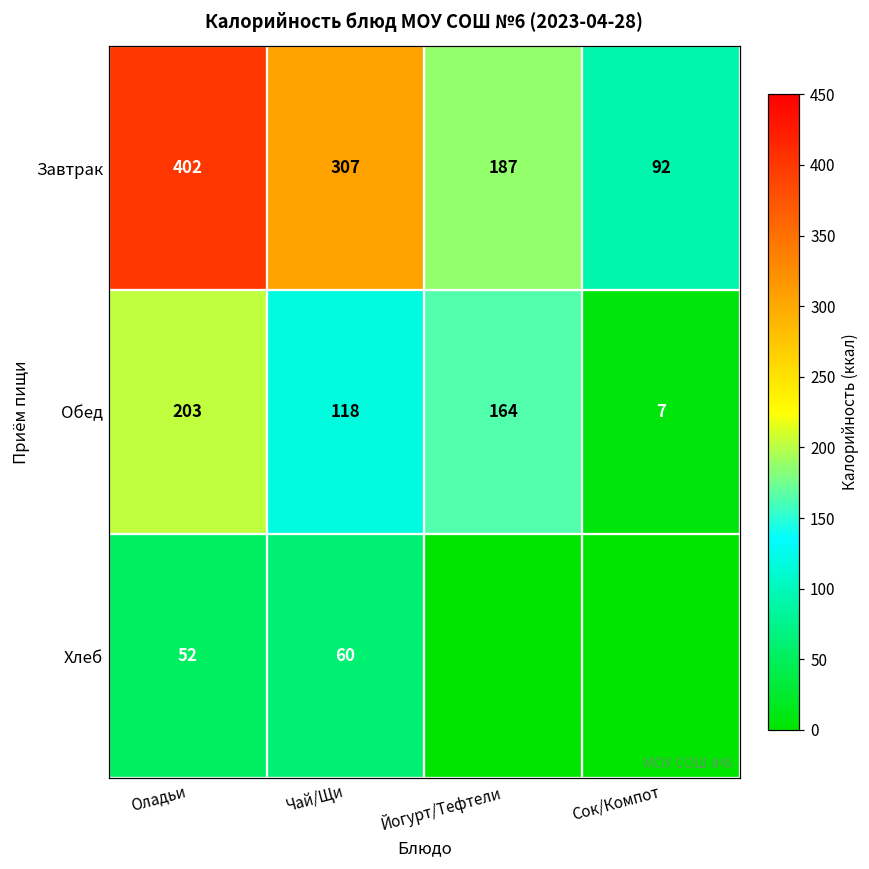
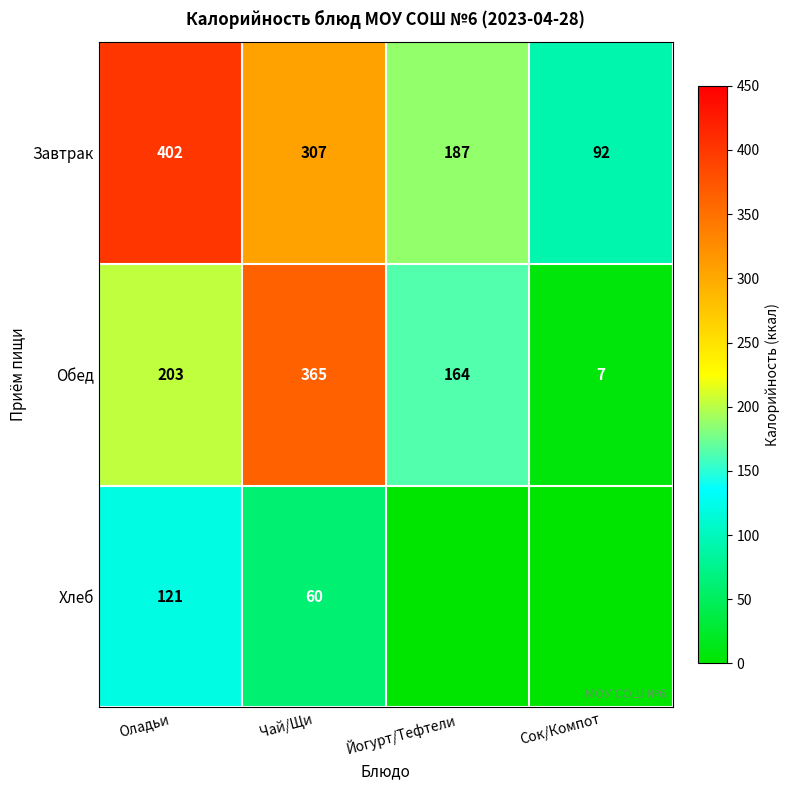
  {
    "Завтрак": {
      "Оладьи": 402,
      "Чай/Щи": 307,
      "Йогурт/Тефтели": 187,
      "Сок/Компот": 92
    },
    "Обед": {
      "Оладьи": 203,
-     "Чай/Щи": 118,
+     "Чай/Щи": 365,
      "Йогурт/Тефтели": 164,
      "Сок/Компот": 7
    },
    "Хлеб": {
-     "Оладьи": 52,
+     "Оладьи": 121,
      "Чай/Щи": 60,
      "Сок/Компот": 6
    }
  }
